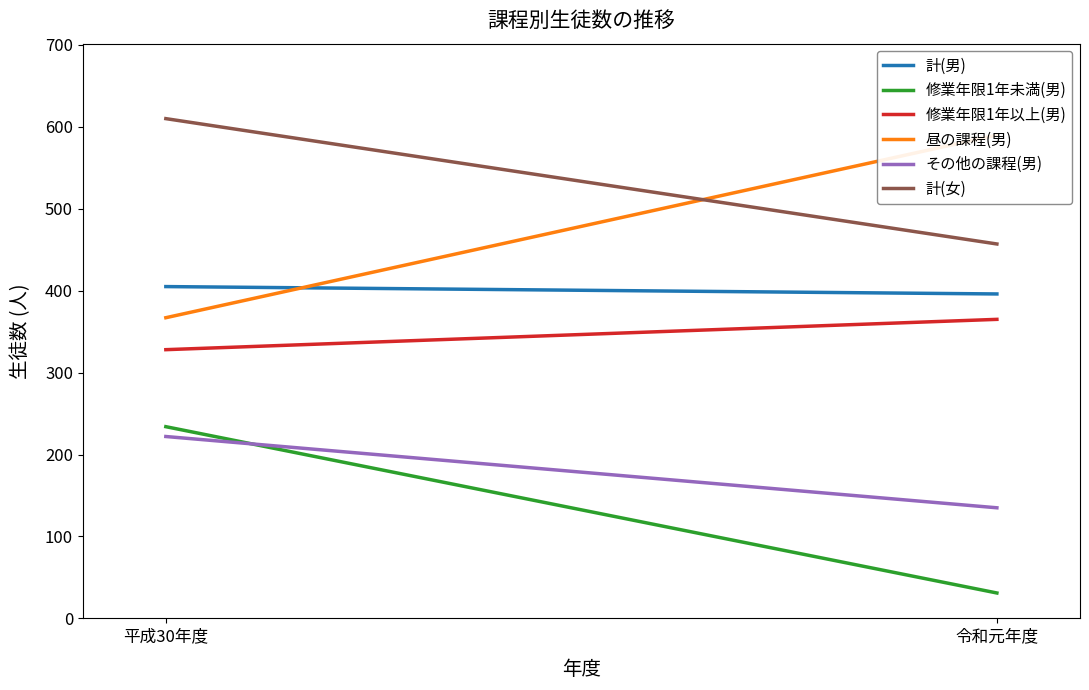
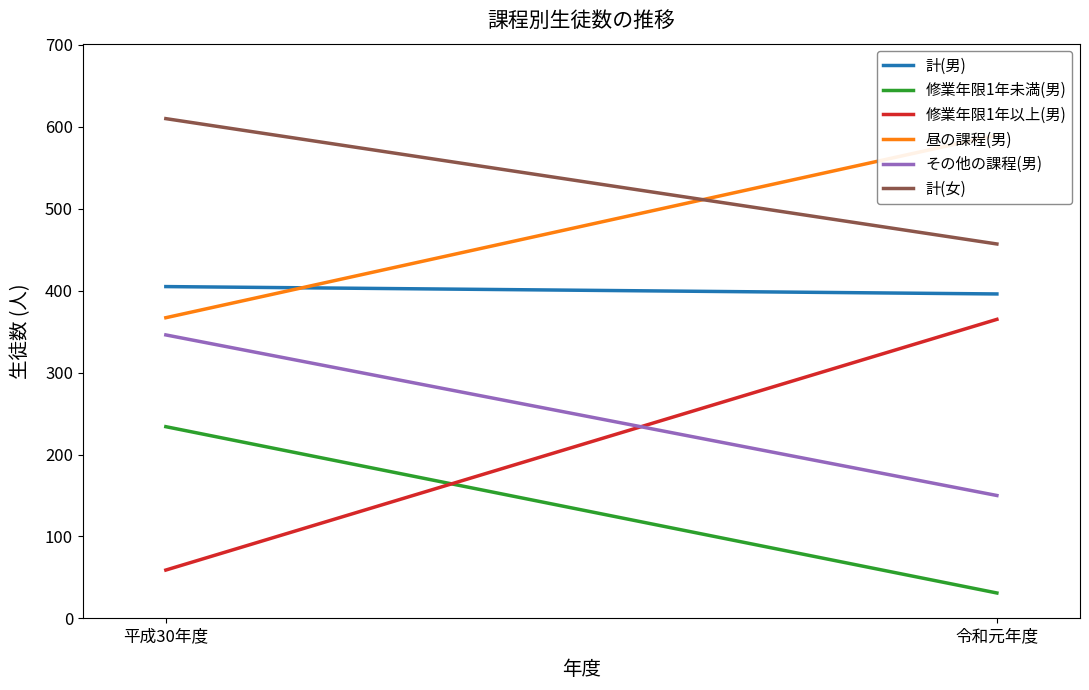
  {
    "計(男)": {
      "平成30年度": 410,
      "令和元年度": 400
    },
    "修業年限1年未満(男)": {
      "平成30年度": 230,
      "令和元年度": 30
    },
    "修業年限1年以上(男)": {
-     "平成30年度": 330,
+     "平成30年度": 60,
      "令和元年度": 370
    },
    "昼の課程(男)": {
      "平成30年度": 370
    },
    "その他の課程(男)": {
-     "平成30年度": 220,
-     "令和元年度": 140
+     "平成30年度": 350,
+     "令和元年度": 150
    },
    "計(女)": {
      "平成30年度": 610,
      "令和元年度": 460
    }
  }
